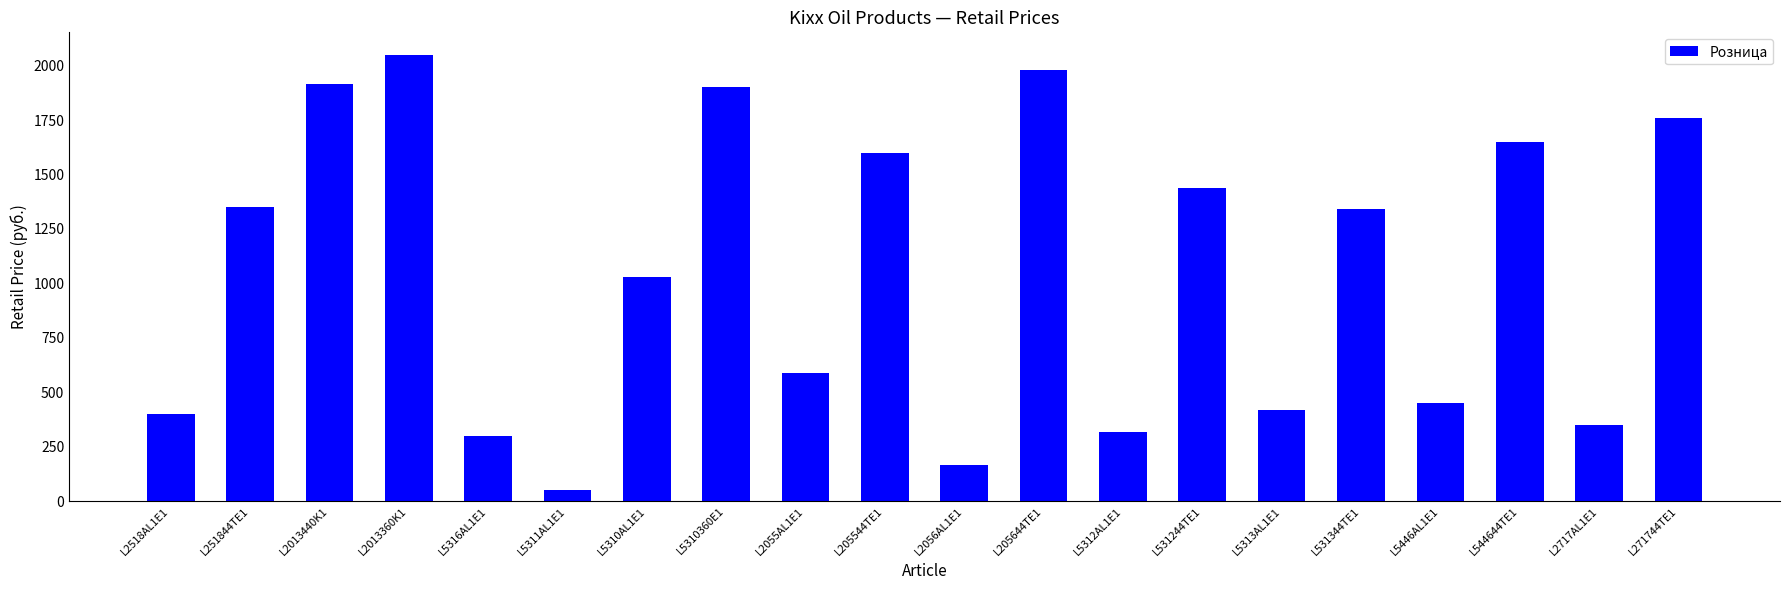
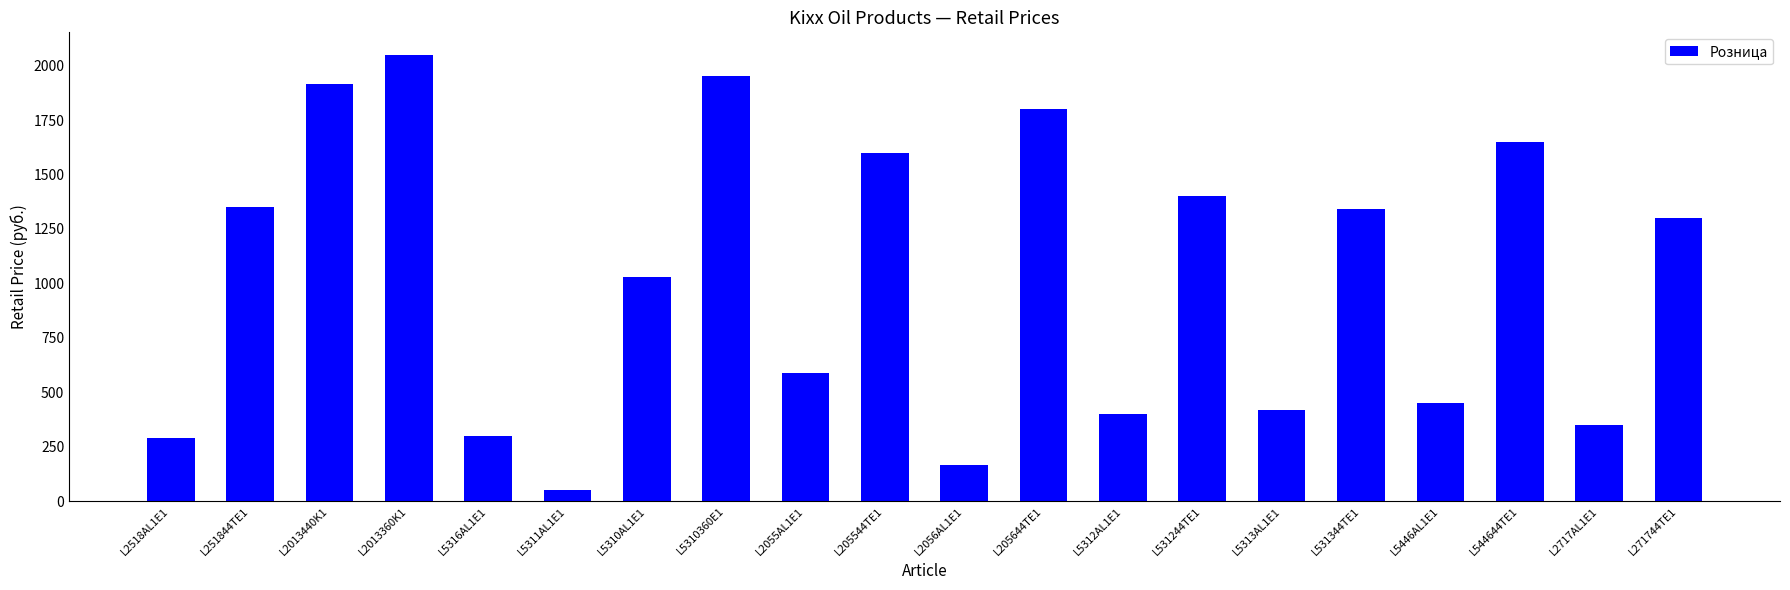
  {
-   "L2518AL1E1": 400,
+   "L2518AL1E1": 290,
    "L251844TE1": 1350,
    "L2013440K1": 1910,
    "L2013360K1": 2050,
    "L5316AL1E1": 300,
    "L5311AL1E1": 50,
    "L5310AL1E1": 1030,
-   "L5310360E1": 1900,
+   "L5310360E1": 1950,
    "L2055AL1E1": 590,
    "L205544TE1": 1600,
    "L2056AL1E1": 170,
-   "L205644TE1": 1980,
-   "L5312AL1E1": 320,
-   "L531244TE1": 1440,
+   "L205644TE1": 1800,
+   "L5312AL1E1": 400,
+   "L531244TE1": 1400,
    "L5313AL1E1": 420,
    "L531344TE1": 1340,
    "L5446AL1E1": 450,
    "L544644TE1": 1650,
    "L2717AL1E1": 350,
-   "L271744TE1": 1760
+   "L271744TE1": 1300
  }
